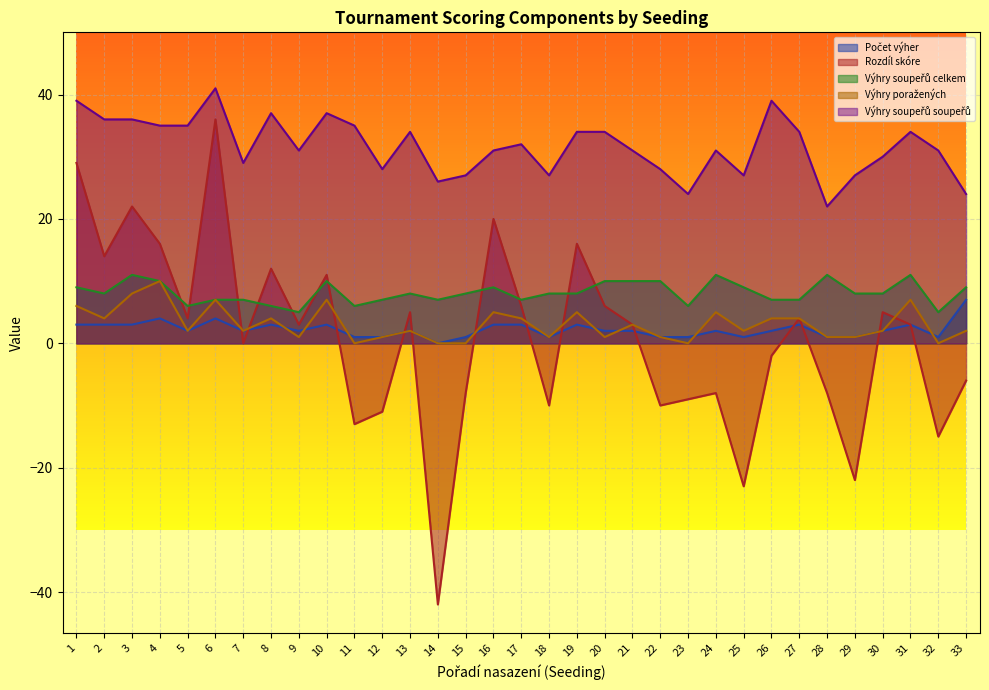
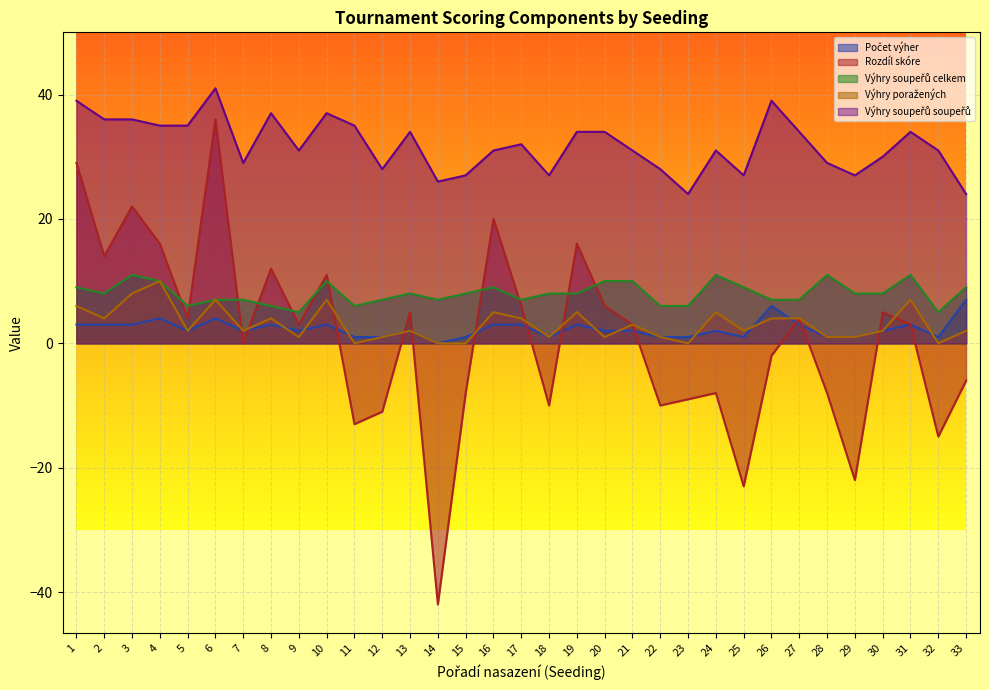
  {
    "Počet výher": {
      "1": 3,
      "2": 3,
      "3": 3,
      "4": 4,
      "6": 4,
      "8": 3,
      "9": 2,
      "10": 3,
      "11": 1,
      "15": 1,
      "16": 3,
      "17": 3,
      "19": 3,
      "20": 2,
      "21": 2,
      "23": 1,
      "24": 2,
      "25": 1,
-     "26": 2,
+     "26": 6,
      "27": 3,
      "32": 1,
      "33": 7
    },
    "Výhry soupeřů celkem": {
      "1": 9,
      "2": 8,
      "3": 11,
      "5": 6,
      "7": 7,
      "8": 6,
      "9": 5,
      "10": 10,
      "11": 6,
      "12": 7,
      "13": 8,
      "14": 7,
      "15": 8,
      "16": 9,
      "17": 7,
      "18": 8,
      "19": 8,
      "20": 10,
      "21": 10,
-     "22": 10,
+     "22": 6,
      "23": 6,
      "24": 11,
      "25": 9,
      "26": 7,
      "27": 7,
      "28": 11,
      "29": 8,
      "30": 8,
      "31": 11,
      "32": 5,
      "33": 9
    },
    "Výhry poražených": {
      "1": 6,
      "2": 4,
      "3": 8,
      "8": 4,
      "9": 1,
      "10": 7,
      "16": 5,
      "17": 4,
      "19": 5,
      "20": 1,
      "24": 5,
      "25": 2,
      "26": 4,
      "31": 7,
      "33": 2
    },
    "Výhry soupeřů soupeřů": {
      "1": 39,
      "2": 36,
      "3": 36,
      "4": 35,
      "5": 35,
      "6": 41,
      "7": 29,
      "8": 37,
      "9": 31,
      "10": 37,
      "11": 35,
      "12": 28,
      "13": 34,
      "14": 26,
      "15": 27,
      "16": 31,
      "17": 32,
      "18": 27,
      "19": 34,
      "20": 34,
      "21": 31,
      "22": 28,
      "23": 24,
      "24": 31,
      "25": 27,
      "26": 39,
      "27": 34,
-     "28": 22,
+     "28": 29,
      "29": 27,
      "30": 30,
      "31": 34,
      "32": 31,
      "33": 24
    }
  }
